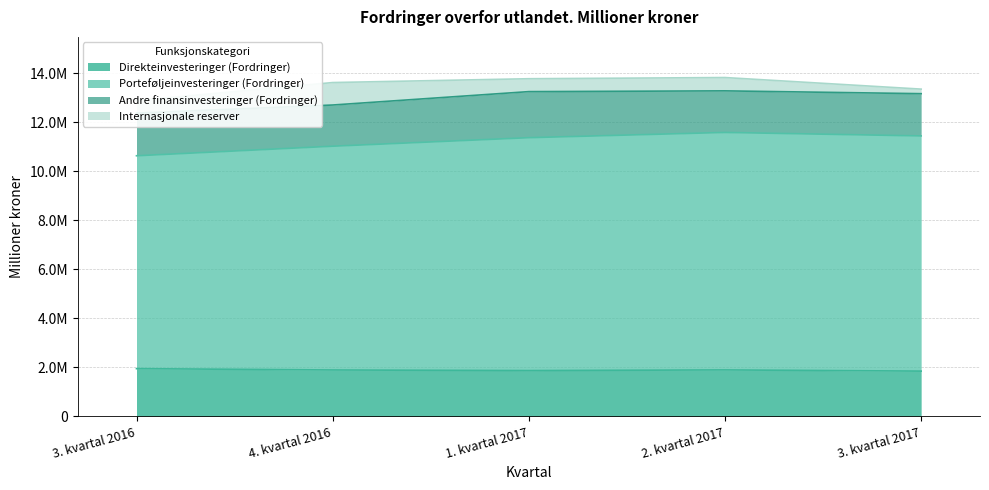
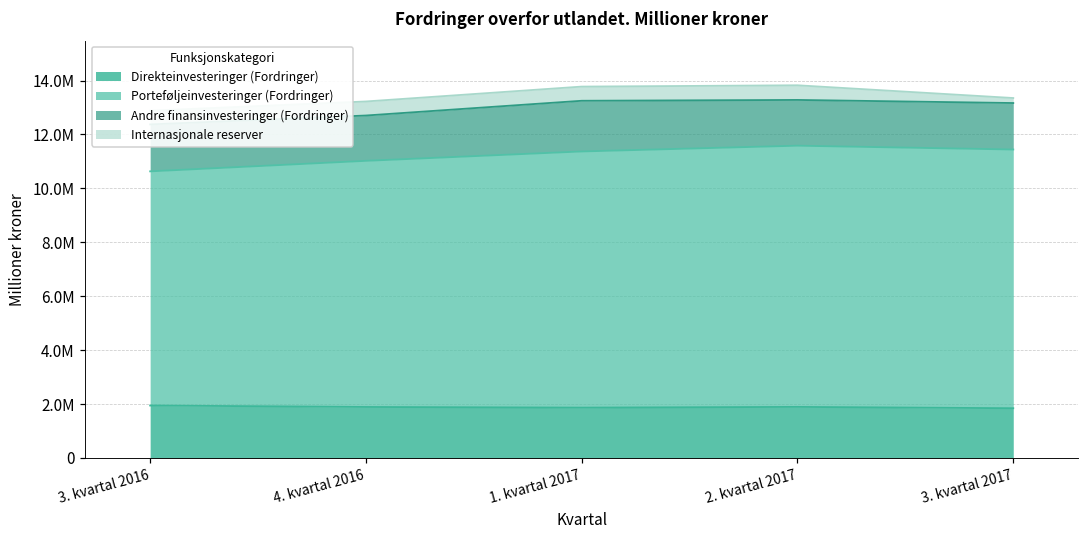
  {
    "Internasjonale reserver": {
-     "4. kvartal 2016": 900000,
+     "4. kvartal 2016": 500000,
      "1. kvartal 2017": 500000,
      "2. kvartal 2017": 500000,
      "3. kvartal 2017": 200000
    }
  }
